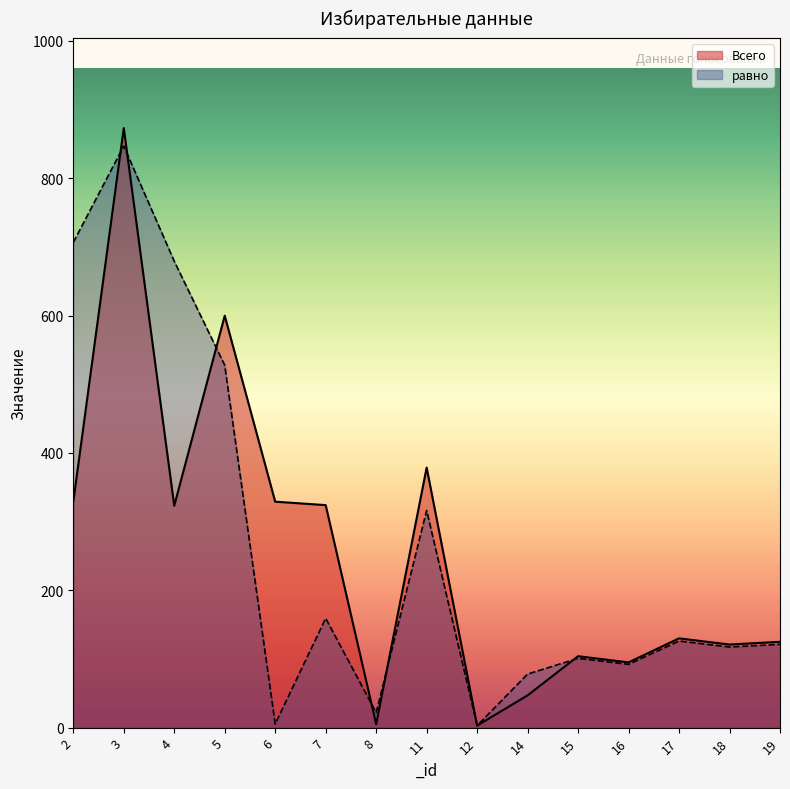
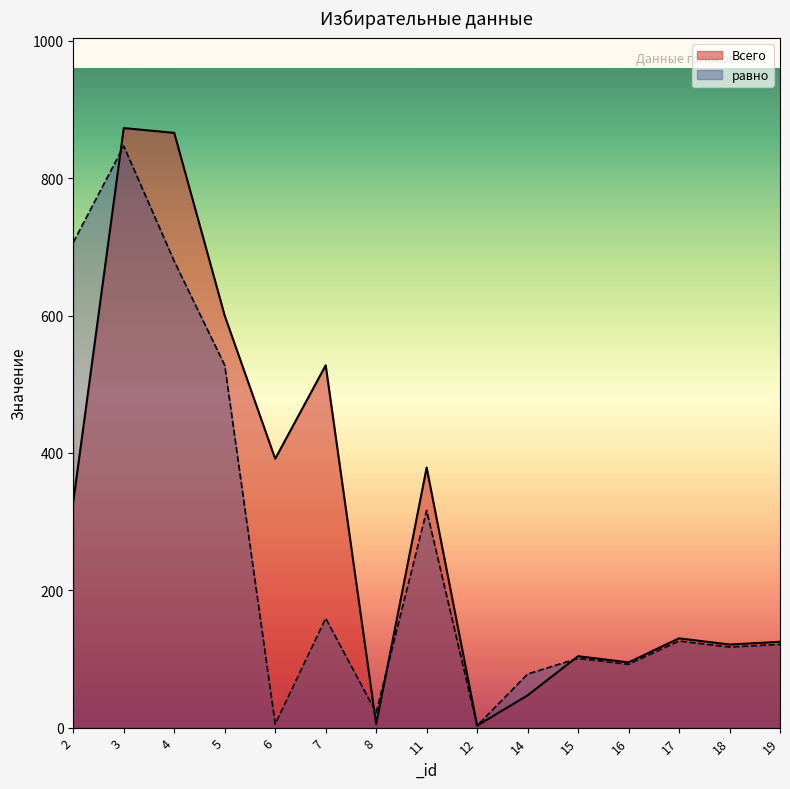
  {
    "Всего": {
      "2": 330,
      "3": 870,
-     "4": 320,
+     "4": 870,
      "5": 600,
-     "6": 330,
-     "7": 320,
+     "6": 390,
+     "7": 530,
      "8": 10,
      "11": 380,
      "14": 50,
      "17": 130,
      "19": 130
    },
    "равно": {
      "2": 710,
      "3": 850,
      "4": 680,
      "5": 530,
      "6": 10,
      "7": 160,
      "8": 20,
      "11": 320,
      "14": 80,
      "17": 130,
      "19": 120
    }
  }
